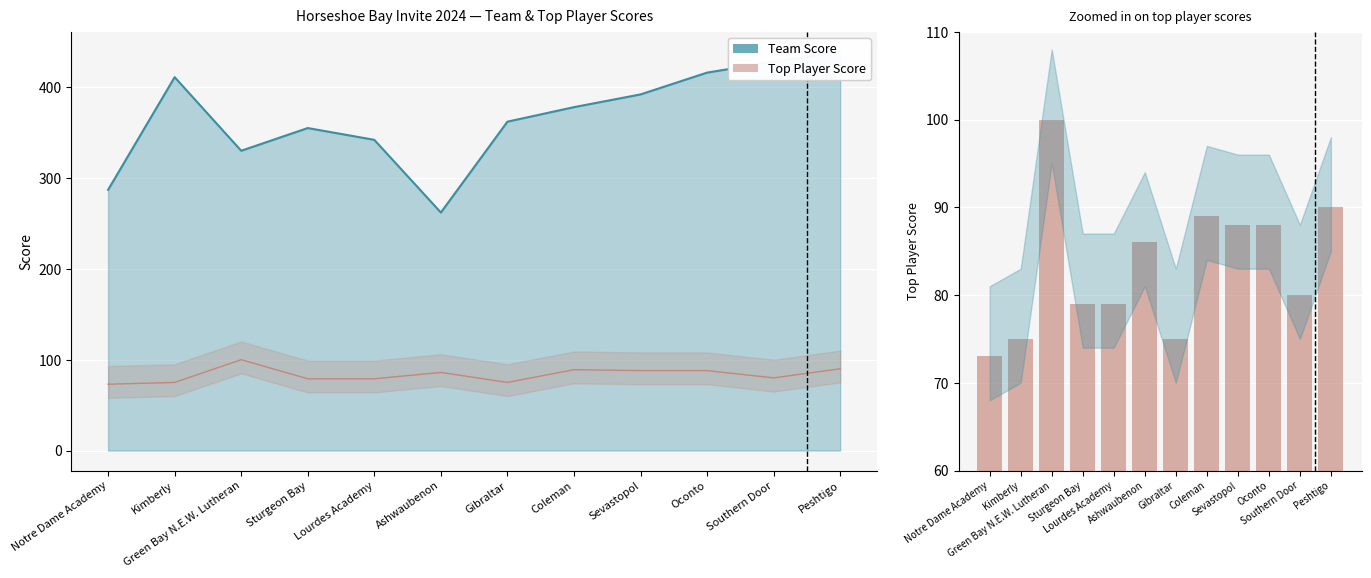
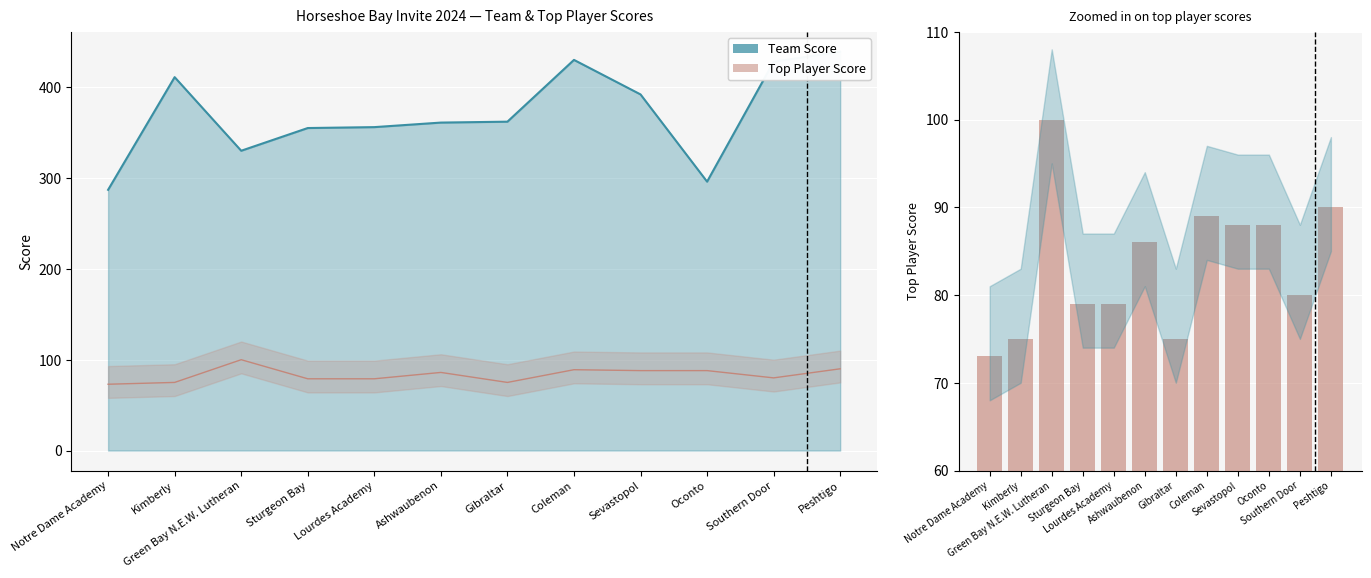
  {
    "Horseshoe Bay Invite 2024 — Team & Top Player Scores": {
      "Team Score": {
        "Notre Dame Academy": 290,
        "Kimberly": 410,
        "Green Bay N.E.W. Lutheran": 330,
        "Sturgeon Bay": 360,
-       "Lourdes Academy": 340,
-       "Ashwaubenon": 260,
+       "Lourdes Academy": 360,
+       "Ashwaubenon": 360,
        "Gibraltar": 360,
-       "Coleman": 380,
+       "Coleman": 430,
        "Sevastopol": 390,
-       "Oconto": 420
+       "Oconto": 300
      }
    },
    "Zoomed in on top player scores": {
      "Top Player Score": {
        "Notre Dame Academy": 73,
        "Kimberly": 75,
        "Green Bay N.E.W. Lutheran": 100,
        "Sturgeon Bay": 79,
        "Lourdes Academy": 79,
        "Ashwaubenon": 86,
        "Gibraltar": 75,
        "Coleman": 89,
        "Sevastopol": 88,
        "Oconto": 88,
        "Southern Door": 80,
        "Peshtigo": 90
      }
    }
  }
